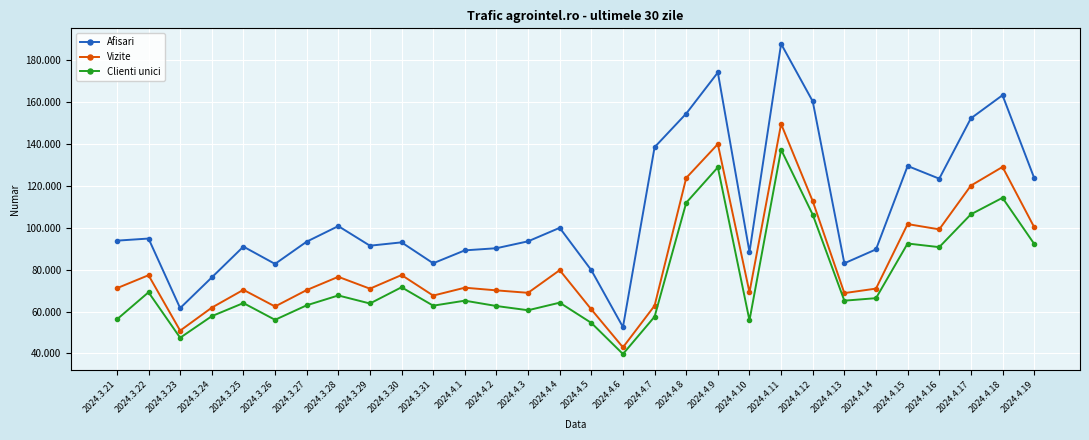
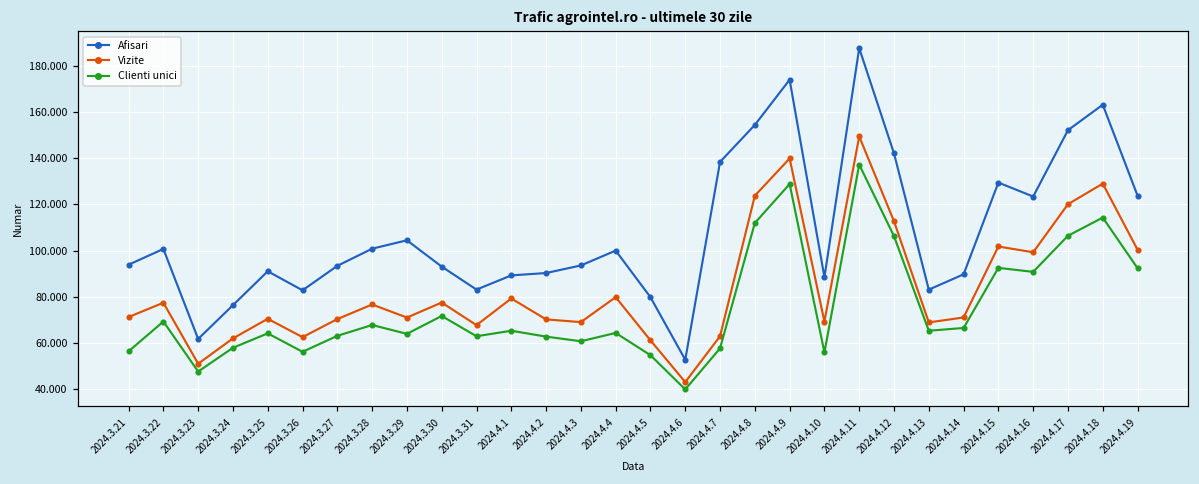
  {
    "Afisari": {
      "2024.3.21": 94,
-     "2024.3.22": 95,
+     "2024.3.22": 101,
      "2024.3.23": 62,
      "2024.3.24": 76,
      "2024.3.25": 91,
      "2024.3.26": 83,
      "2024.3.27": 93,
      "2024.3.28": 101,
-     "2024.3.29": 91,
+     "2024.3.29": 104,
      "2024.3.30": 93,
      "2024.3.31": 83,
      "2024.4.1": 89,
      "2024.4.2": 90,
      "2024.4.3": 94,
      "2024.4.4": 100,
      "2024.4.5": 80,
      "2024.4.6": 53,
      "2024.4.7": 138,
      "2024.4.8": 155,
      "2024.4.9": 174,
      "2024.4.10": 88,
      "2024.4.11": 188,
-     "2024.4.12": 160,
+     "2024.4.12": 142,
      "2024.4.13": 83,
      "2024.4.14": 90,
      "2024.4.15": 130,
      "2024.4.16": 123,
      "2024.4.17": 152,
      "2024.4.18": 163,
      "2024.4.19": 124
    },
    "Vizite": {
      "2024.3.21": 71,
      "2024.3.22": 77,
      "2024.3.23": 51,
      "2024.3.24": 62,
      "2024.3.25": 70,
      "2024.3.26": 62,
      "2024.3.27": 70,
      "2024.3.28": 77,
      "2024.3.29": 71,
      "2024.3.30": 77,
      "2024.3.31": 68,
-     "2024.4.1": 71,
+     "2024.4.1": 79,
      "2024.4.2": 70,
      "2024.4.3": 69,
      "2024.4.4": 80,
      "2024.4.5": 61,
      "2024.4.6": 43,
      "2024.4.7": 63,
      "2024.4.8": 124,
      "2024.4.9": 140,
      "2024.4.10": 69,
      "2024.4.11": 150,
      "2024.4.12": 113,
      "2024.4.13": 69,
      "2024.4.14": 71,
      "2024.4.15": 102,
      "2024.4.16": 99,
      "2024.4.17": 120,
      "2024.4.18": 129,
      "2024.4.19": 100
    },
    "Clienti unici": {
      "2024.3.21": 56,
      "2024.3.22": 69,
      "2024.3.23": 47,
      "2024.3.24": 58,
      "2024.3.25": 64,
      "2024.3.26": 56,
      "2024.3.27": 63,
      "2024.3.28": 68,
      "2024.3.29": 64,
      "2024.3.30": 72,
      "2024.3.31": 63,
      "2024.4.1": 65,
      "2024.4.2": 63,
      "2024.4.3": 61,
      "2024.4.4": 64,
      "2024.4.5": 55,
      "2024.4.6": 40,
      "2024.4.7": 58,
      "2024.4.8": 112,
      "2024.4.9": 129,
      "2024.4.10": 56,
      "2024.4.11": 137,
      "2024.4.12": 106,
      "2024.4.13": 65,
      "2024.4.14": 66,
      "2024.4.15": 92,
      "2024.4.16": 91,
      "2024.4.17": 106,
      "2024.4.18": 114,
      "2024.4.19": 92
    }
  }
